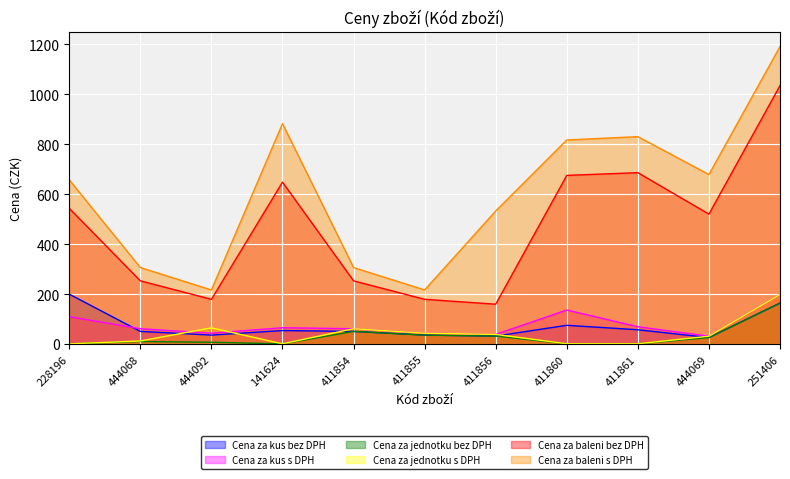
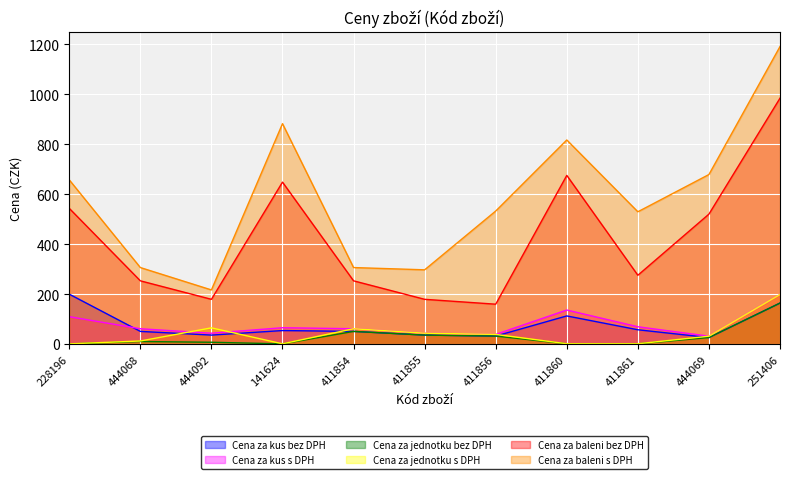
  {
    "Cena za kus bez DPH": {
      "228196": 200,
      "444068": 50,
      "141624": 50,
-     "411860": 80,
+     "411860": 110,
      "411861": 60
    },
    "Cena za kus s DPH": {
      "228196": 110,
      "444068": 60,
      "141624": 70,
      "411860": 140,
      "411861": 70
    },
    "Cena za jednotku bez DPH": {
      "444092": 10
    },
    "Cena za jednotku s DPH": {
      "444092": 60
    },
    "Cena za baleni bez DPH": {
      "228196": 540,
      "444068": 250,
      "444092": 180,
      "141624": 650,
      "411854": 250,
      "411855": 180,
      "411856": 160,
      "411860": 680,
-     "411861": 690,
+     "411861": 280,
      "444069": 520,
-     "251406": 1030
+     "251406": 980
    },
    "Cena za baleni s DPH": {
      "228196": 660,
      "444068": 310,
      "444092": 220,
      "141624": 880,
      "411854": 310,
-     "411855": 220,
+     "411855": 300,
      "411856": 530,
      "411860": 820,
-     "411861": 830,
+     "411861": 530,
      "444069": 680,
      "251406": 1190
    }
  }
